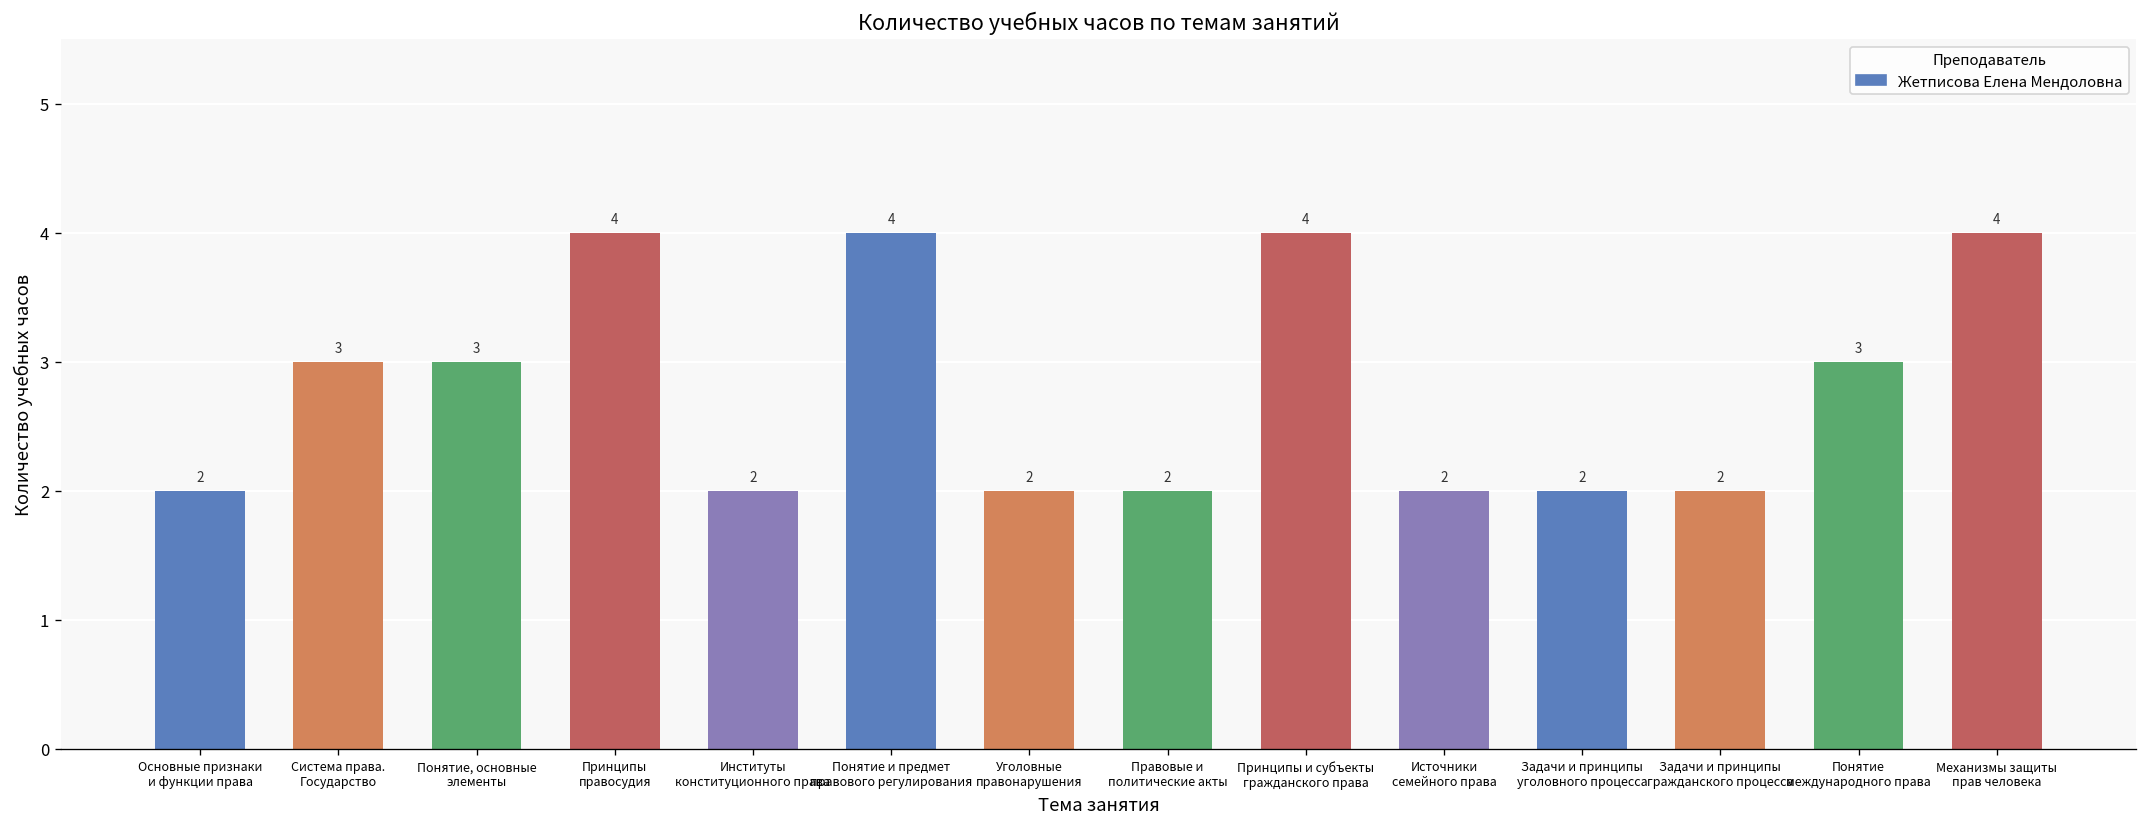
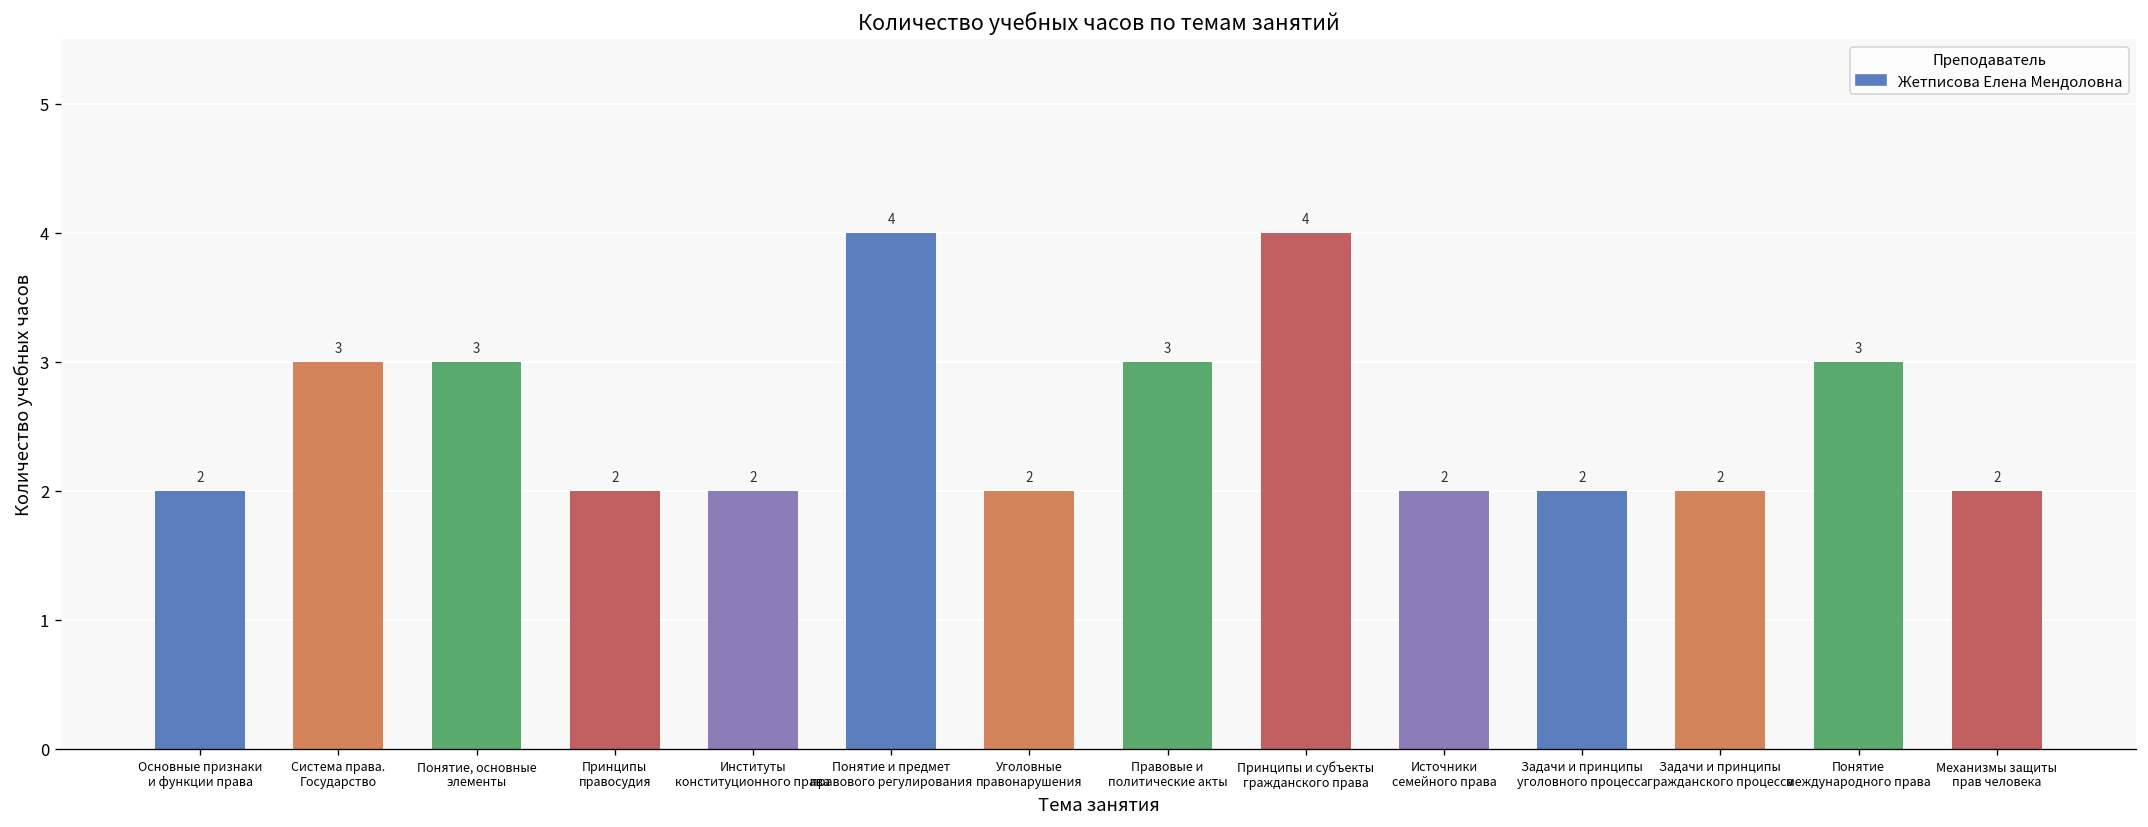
  {
    "Основные признаки и функции права": 2,
    "Система права. Государство": 3,
    "Понятие, основные элементы": 3,
-   "Принципы правосудия": 4,
+   "Принципы правосудия": 2,
    "Институты конституционного права": 2,
    "Понятие и предмет правового регулирования": 4,
    "Уголовные правонарушения": 2,
-   "Правовые и политические акты": 2,
+   "Правовые и политические акты": 3,
    "Принципы и субъекты гражданского права": 4,
    "Источники семейного права": 2,
    "Задачи и принципы уголовного процесса": 2,
    "Задачи и принципы гражданского процесса": 2,
    "Понятие международного права": 3,
-   "Механизмы защиты прав человека": 4
+   "Механизмы защиты прав человека": 2
  }
